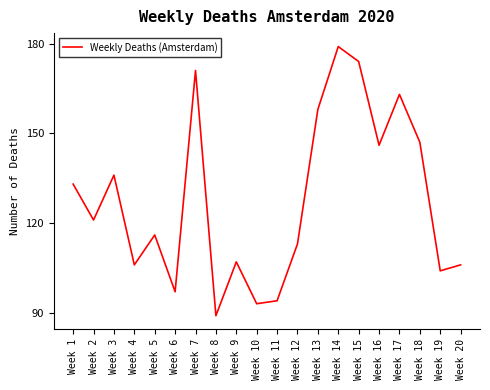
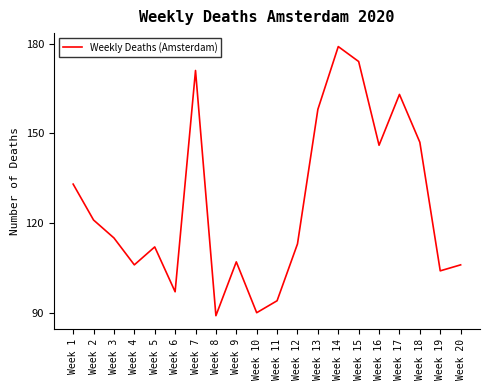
  {
    "Week 1": 133,
    "Week 2": 121,
-   "Week 3": 136,
+   "Week 3": 115,
    "Week 4": 106,
-   "Week 5": 116,
+   "Week 5": 112,
    "Week 6": 97,
    "Week 7": 171,
    "Week 8": 89,
    "Week 9": 107,
-   "Week 10": 93,
+   "Week 10": 90,
    "Week 11": 94,
    "Week 12": 113,
    "Week 13": 158,
    "Week 14": 179,
    "Week 15": 174,
    "Week 16": 146,
    "Week 17": 163,
    "Week 18": 147,
    "Week 19": 104,
    "Week 20": 106
  }
